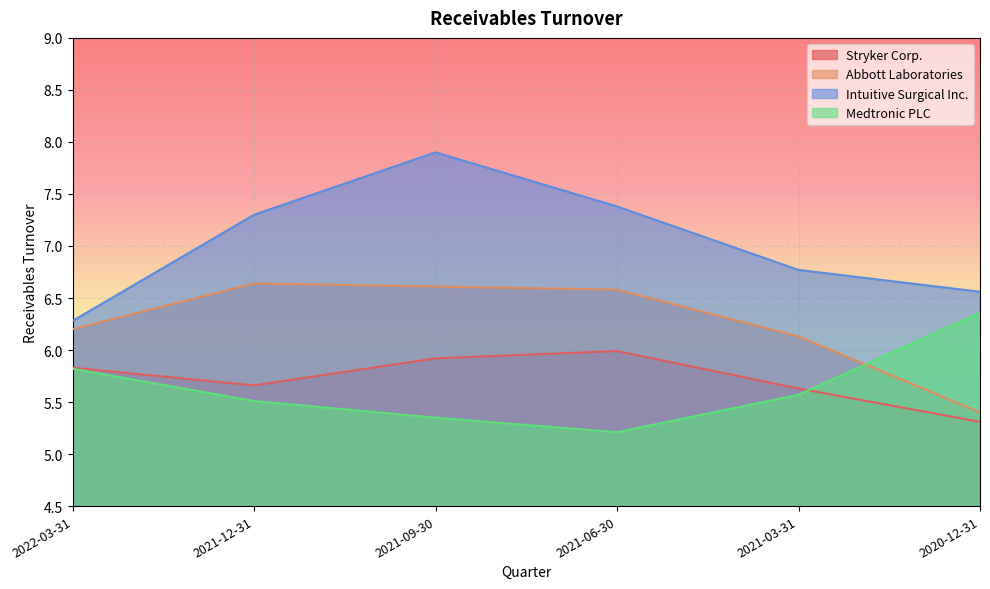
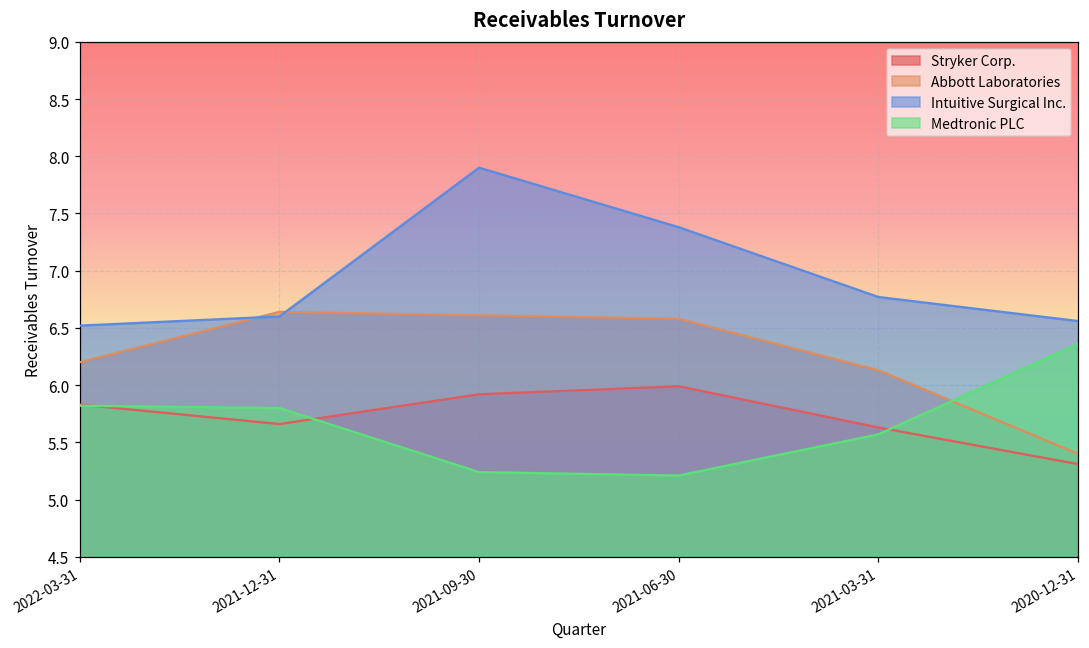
  {
    "Intuitive Surgical Inc.": {
-     "2022-03-31": 6.28,
-     "2021-12-31": 7.3,
+     "2022-03-31": 6.52,
+     "2021-12-31": 6.6,
      "2021-09-30": 7.90,
      "2021-06-30": 7.38,
      "2021-03-31": 6.77,
      "2020-12-31": 6.56
    },
    "Medtronic PLC": {
-     "2021-12-31": 5.51,
-     "2021-09-30": 5.35,
+     "2021-12-31": 5.80,
+     "2021-09-30": 5.24,
      "2021-06-30": 5.21,
      "2021-03-31": 5.57,
      "2020-12-31": 6.36
    }
  }
